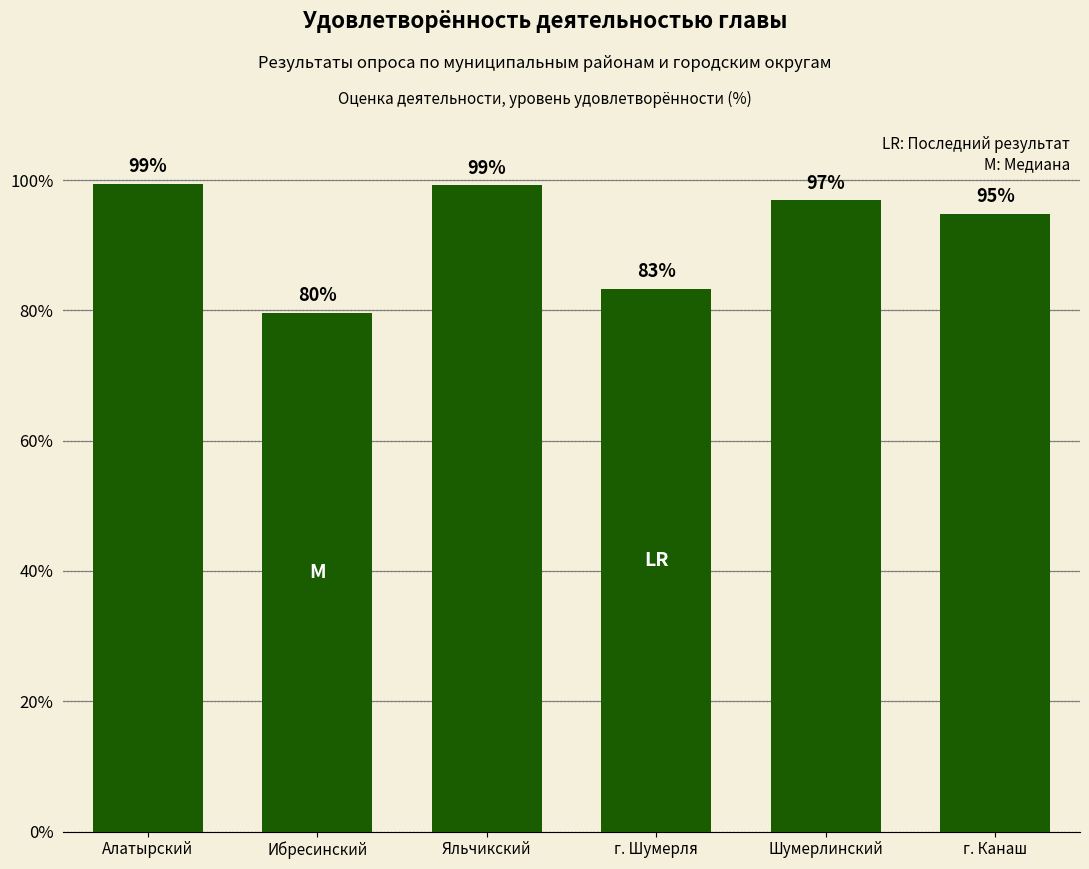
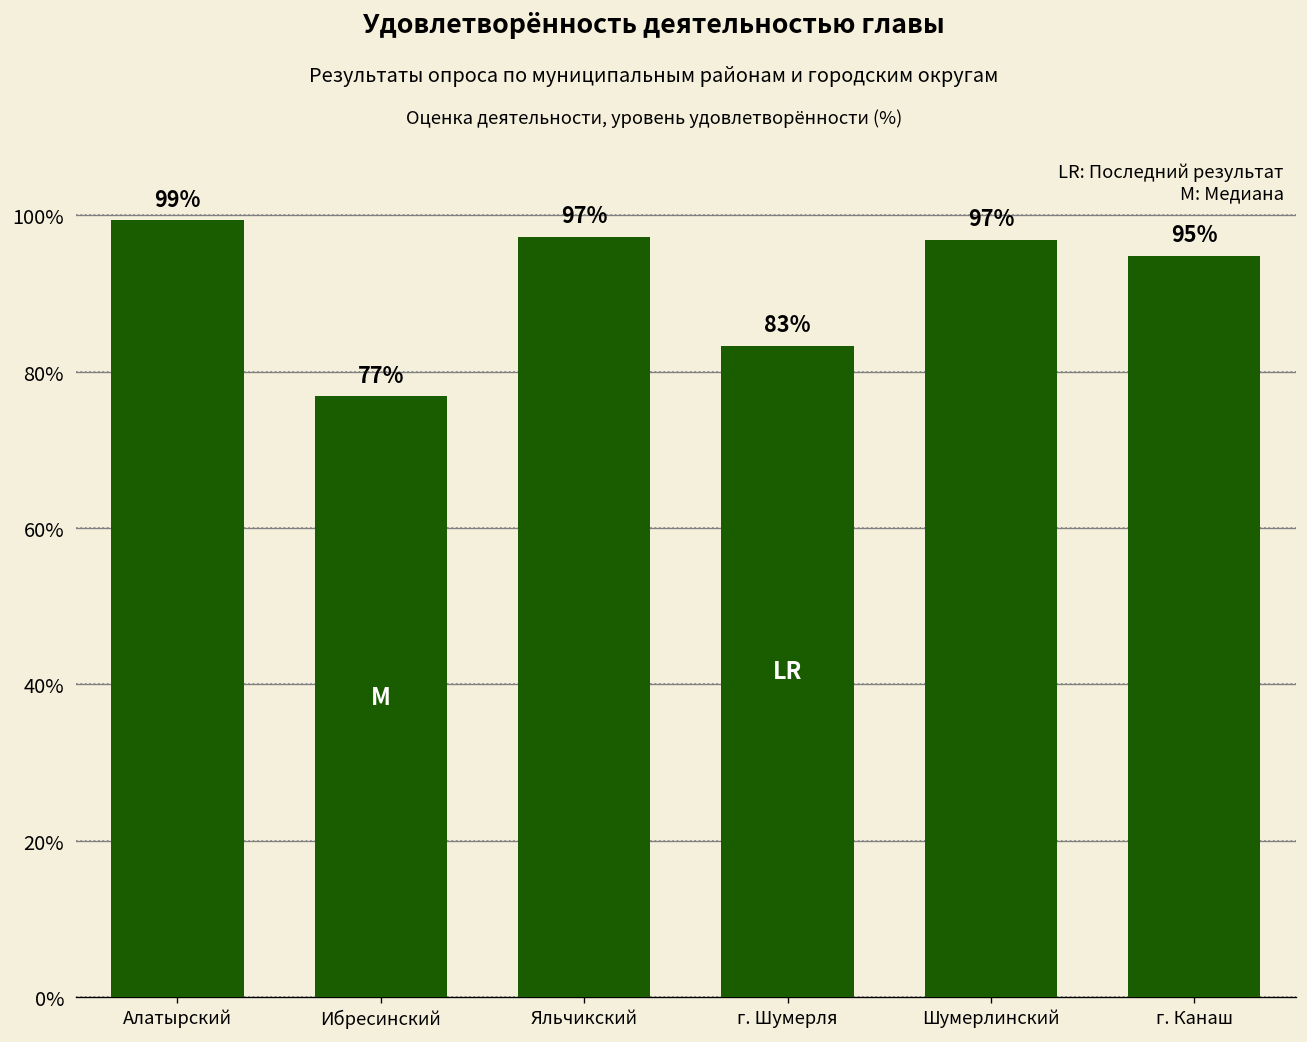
  {
    "Алатырский": "99%",
-   "Ибресинский": "80%",
-   "Яльчикский": "99%",
+   "Ибресинский": "77%",
+   "Яльчикский": "97%",
    "г. Шумерля": "83%",
    "Шумерлинский": "97%",
    "г. Канаш": "95%"
  }
